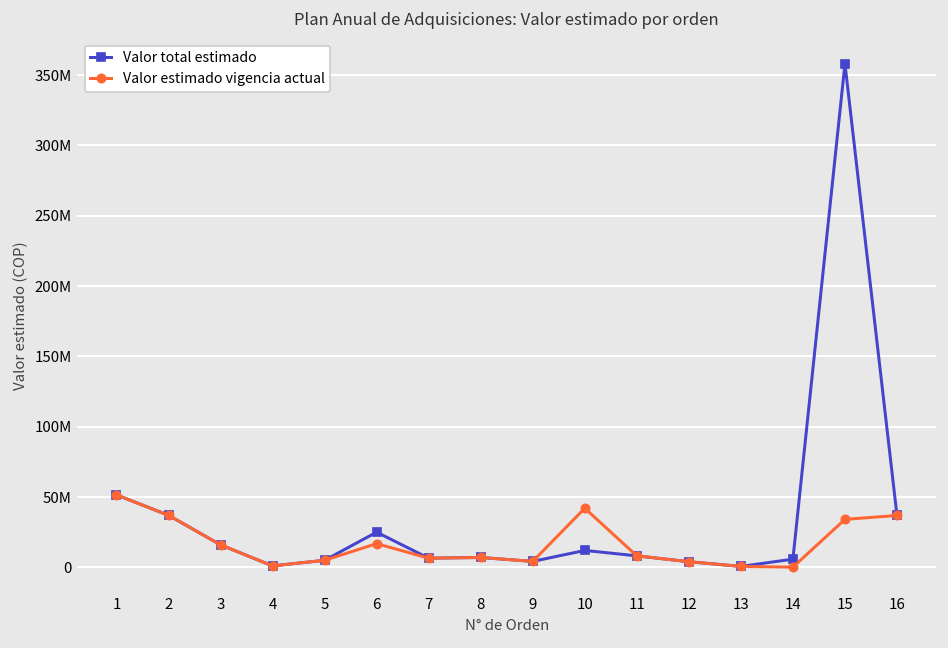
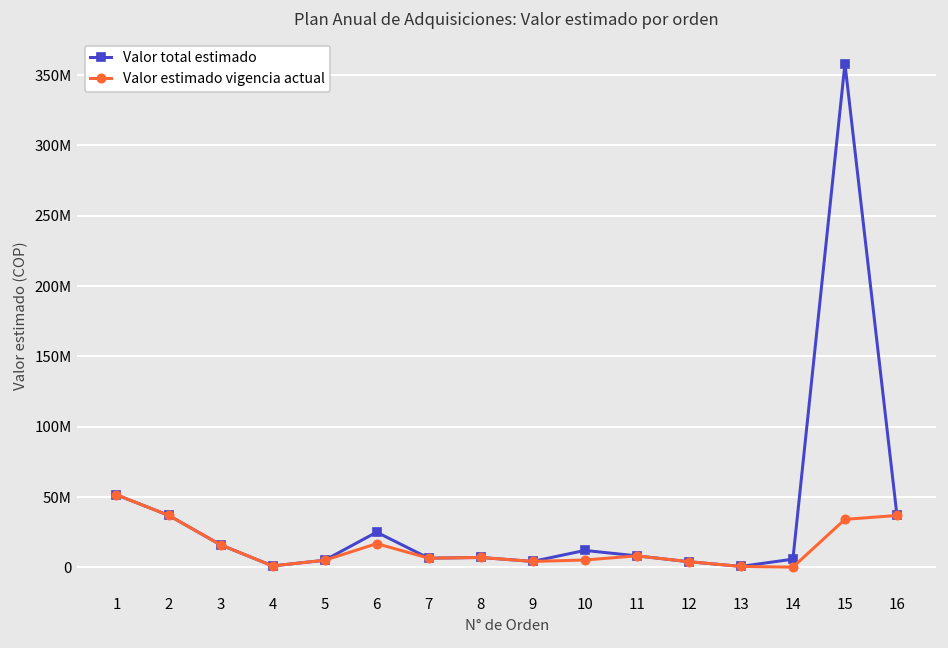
  {
    "Valor total estimado": {
      "6": 25000000,
      "10": 12000000,
      "14": 6000000,
      "15": 358000000
    },
    "Valor estimado vigencia actual": {
      "6": 17000000,
-     "10": 42000000,
+     "10": 5000000,
      "14": 0,
      "15": 34000000
    }
  }
